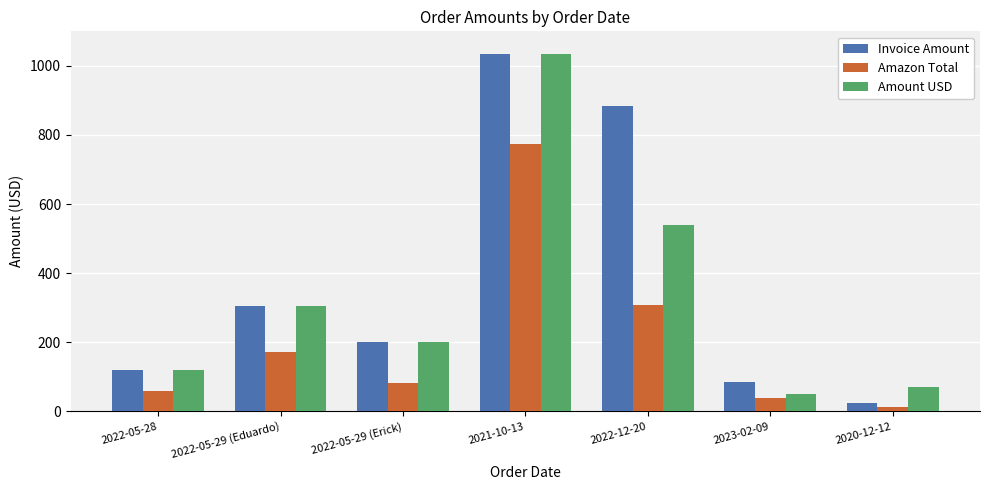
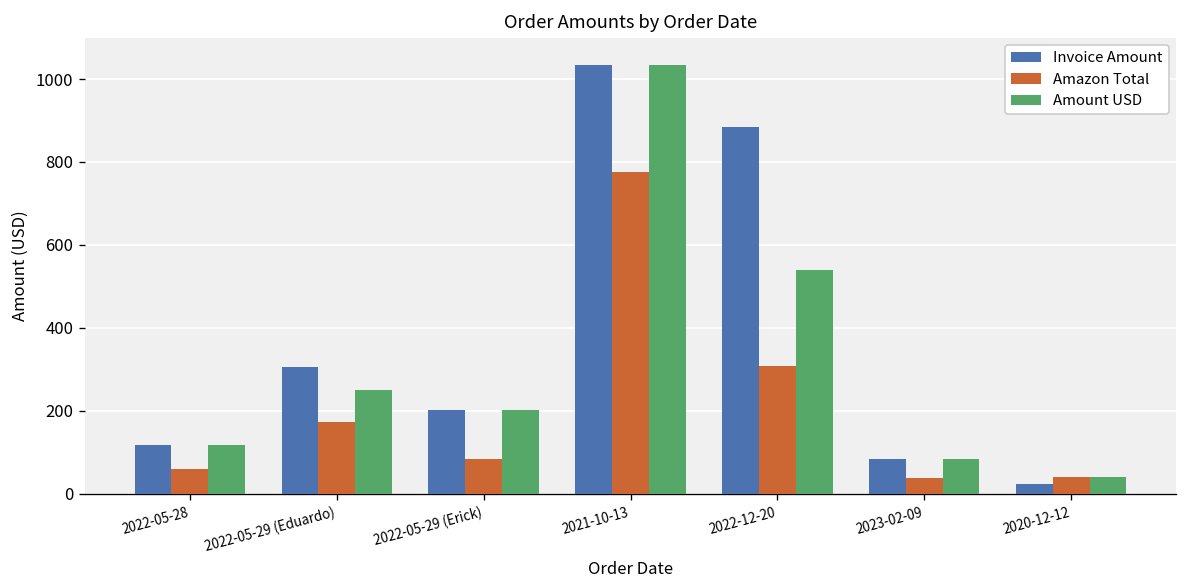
  {
    "Invoice Amount": {
      "2022-05-28": 120,
      "2022-05-29 (Eduardo)": 310,
      "2022-05-29 (Erick)": 200,
      "2021-10-13": 1030,
      "2022-12-20": 880,
      "2023-02-09": 80,
      "2020-12-12": 20
    },
    "Amazon Total": {
      "2022-05-28": 60,
      "2022-05-29 (Eduardo)": 170,
      "2022-05-29 (Erick)": 80,
      "2021-10-13": 780,
      "2022-12-20": 310,
      "2023-02-09": 40,
-     "2020-12-12": 10
+     "2020-12-12": 40
    },
    "Amount USD": {
      "2022-05-28": 120,
-     "2022-05-29 (Eduardo)": 310,
+     "2022-05-29 (Eduardo)": 250,
      "2022-05-29 (Erick)": 200,
      "2021-10-13": 1030,
      "2022-12-20": 540,
-     "2023-02-09": 50,
-     "2020-12-12": 70
+     "2023-02-09": 80,
+     "2020-12-12": 40
    }
  }
